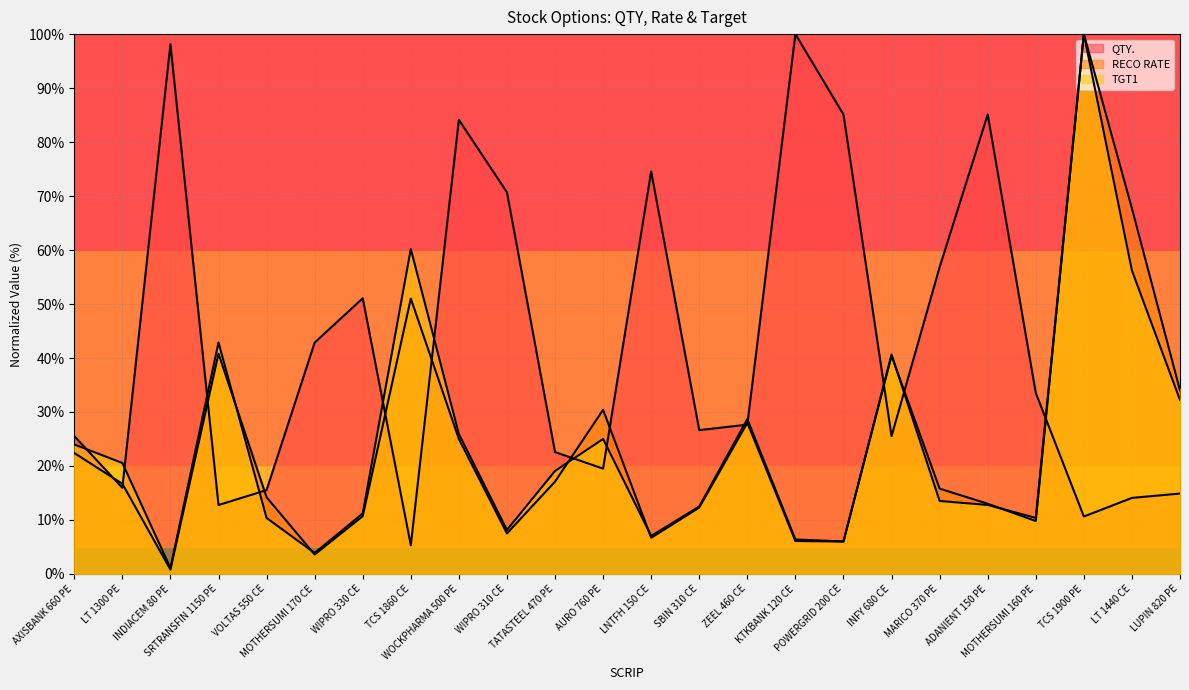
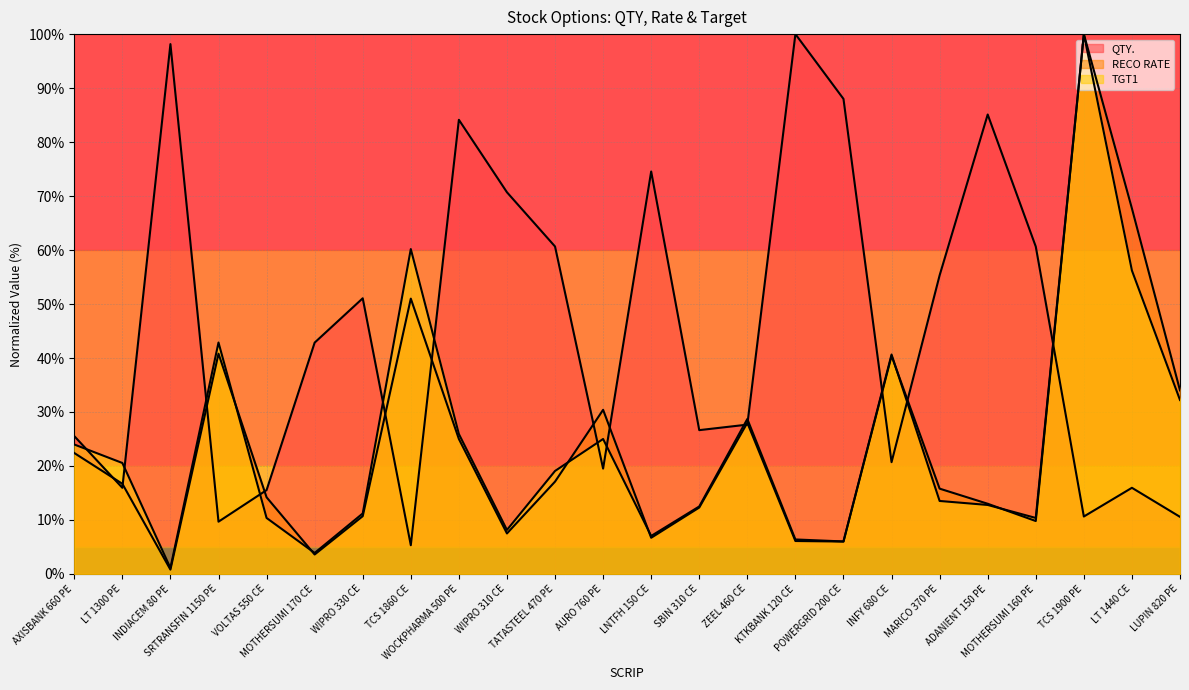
  {
    "QTY.": {
      "AXISBANK 660 PE": "26%",
      "LT 1300 PE": "16%",
      "INDIACEM 80 PE": "98%",
-     "SRTRANSFIN 1150 PE": "13%",
+     "SRTRANSFIN 1150 PE": "10%",
      "VOLTAS 550 CE": "16%",
      "MOTHERSUMI 170 CE": "43%",
      "WIPRO 330 CE": "51%",
      "TCS 1860 CE": "5%",
      "WOCKPHARMA 500 PE": "84%",
      "WIPRO 310 CE": "71%",
-     "TATASTEEL 470 PE": "23%",
+     "TATASTEEL 470 PE": "61%",
      "AURO 760 PE": "20%",
      "LNTFH 150 CE": "75%",
      "SBIN 310 CE": "27%",
      "KTKBANK 120 CE": "100%",
-     "POWERGRID 200 CE": "85%",
-     "INFY 680 CE": "26%",
-     "MARICO 370 PE": "57%",
+     "POWERGRID 200 CE": "88%",
+     "INFY 680 CE": "21%",
+     "MARICO 370 PE": "55%",
      "ADANIENT 150 PE": "85%",
-     "MOTHERSUMI 160 PE": "34%",
+     "MOTHERSUMI 160 PE": "61%",
      "TCS 1900 PE": "11%",
-     "LT 1440 CE": "14%",
-     "LUPIN 820 PE": "15%"
+     "LT 1440 CE": "16%",
+     "LUPIN 820 PE": "11%"
    }
  }
